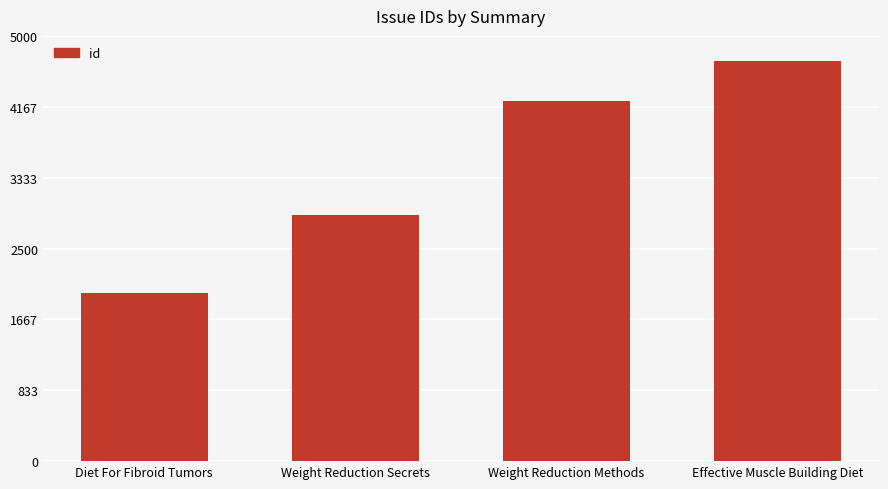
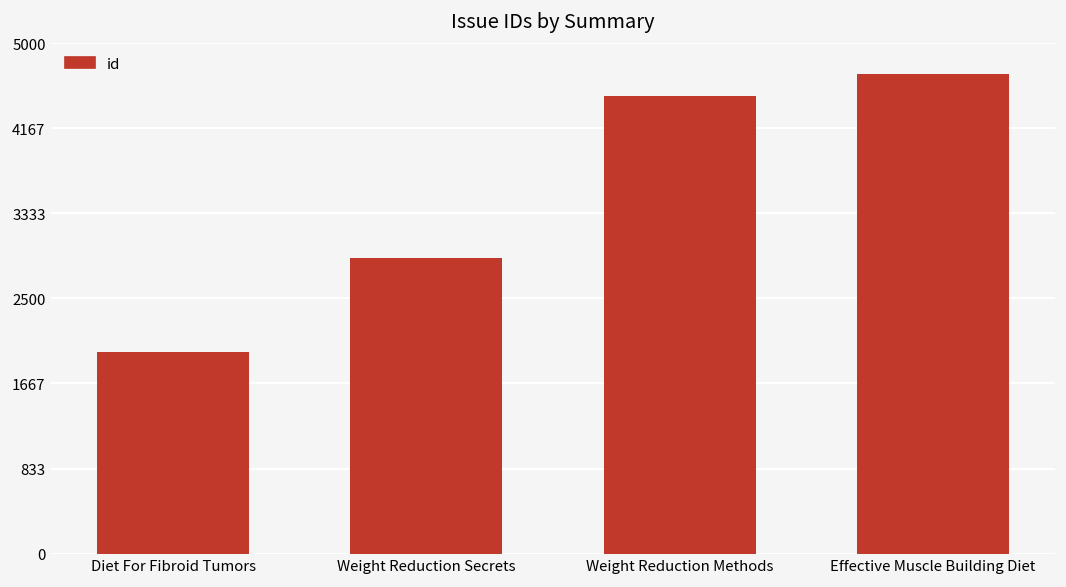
  {
    "Diet For Fibroid Tumors": 2000,
    "Weight Reduction Secrets": 2900,
-   "Weight Reduction Methods": 4200,
+   "Weight Reduction Methods": 4500,
    "Effective Muscle Building Diet": 4700
  }
